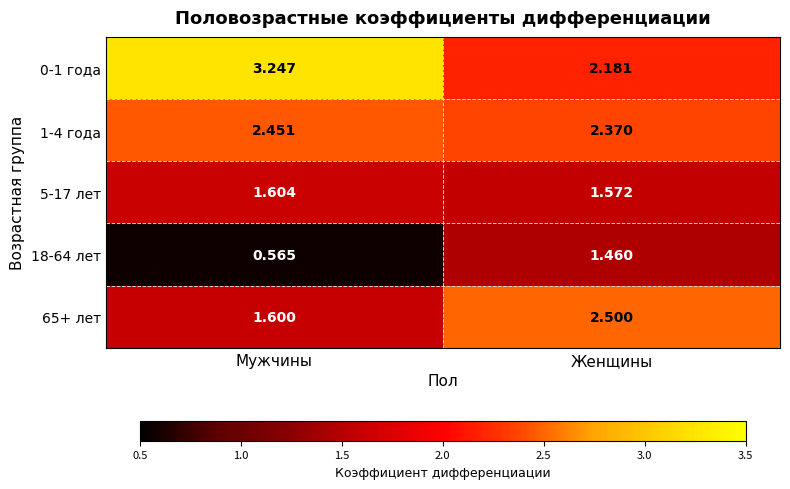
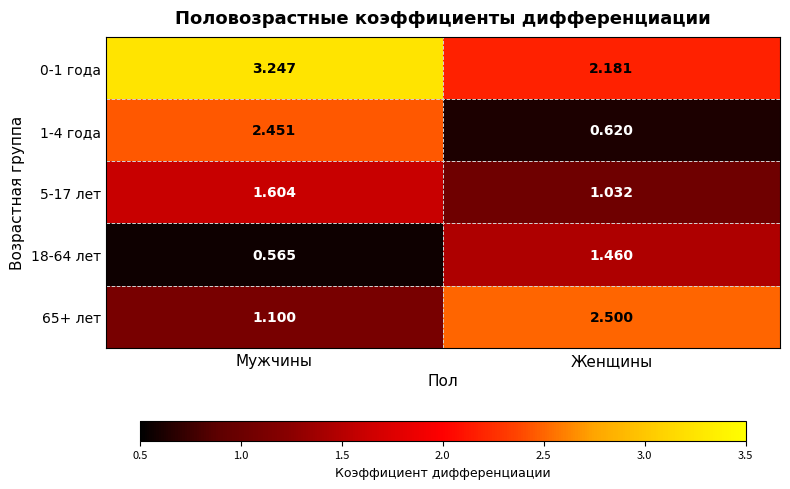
  {
    "0-1 года": {
      "Мужчины": 3.247,
      "Женщины": 2.181
    },
    "1-4 года": {
      "Мужчины": 2.451,
-     "Женщины": 2.370
+     "Женщины": 0.620
    },
    "5-17 лет": {
      "Мужчины": 1.604,
-     "Женщины": 1.572
+     "Женщины": 1.032
    },
    "18-64 лет": {
      "Мужчины": 0.565,
      "Женщины": 1.460
    },
    "65+ лет": {
-     "Мужчины": 1.600,
+     "Мужчины": 1.100,
      "Женщины": 2.500
    }
  }
